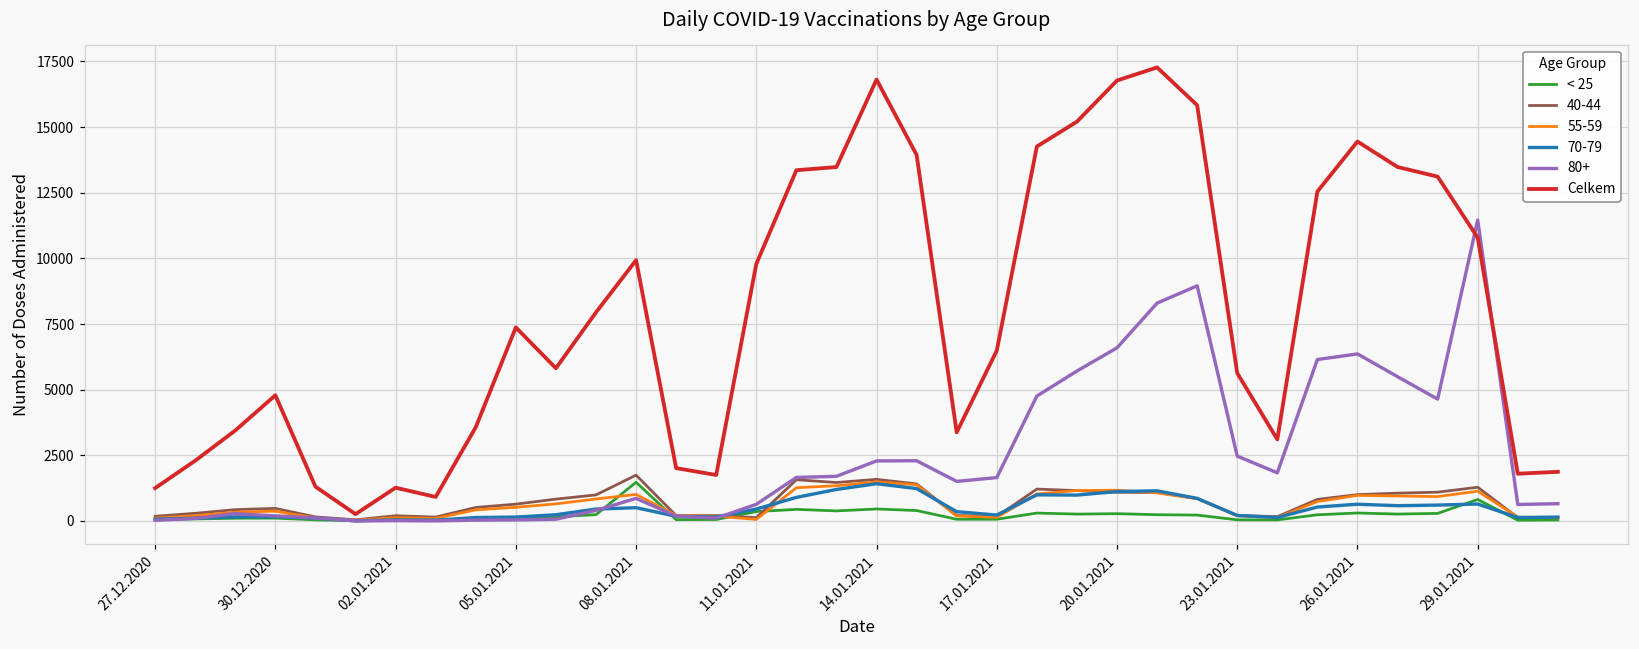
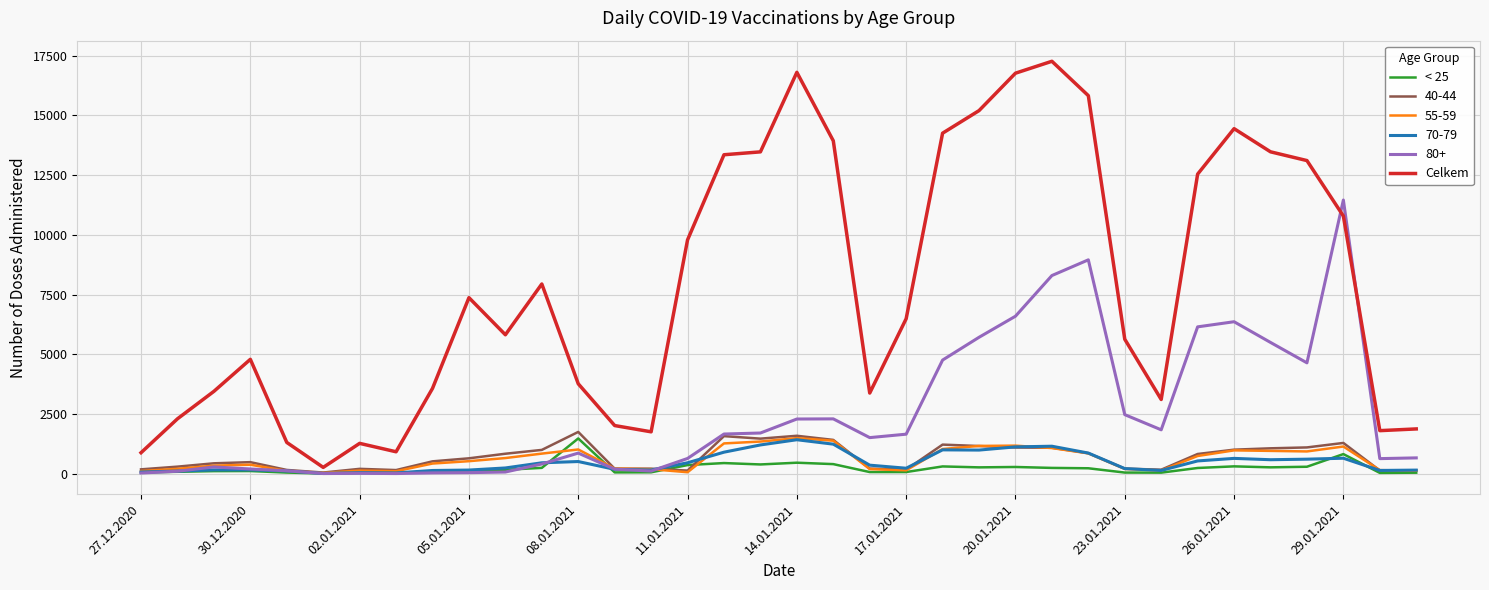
  {
    "< 25": {
      "08.01.2021": 1500,
      "14.01.2021": 500,
      "20.01.2021": 300,
      "23.01.2021": 0,
      "26.01.2021": 300,
      "29.01.2021": 800
    },
    "40-44": {
      "05.01.2021": 600,
      "08.01.2021": 1700,
      "29.01.2021": 1300
    },
    "55-59": {
      "05.01.2021": 500,
      "08.01.2021": 1000,
      "29.01.2021": 1100
    },
    "70-79": {
      "08.01.2021": 500,
      "26.01.2021": 600,
      "29.01.2021": 600
    },
    "80+": {
      "08.01.2021": 900,
      "11.01.2021": 600,
      "14.01.2021": 2300,
      "17.01.2021": 1700,
      "20.01.2021": 6600,
      "23.01.2021": 2500,
      "26.01.2021": 6400,
      "29.01.2021": 11500
    },
    "Celkem": {
-     "27.12.2020": 1300,
+     "27.12.2020": 900,
      "30.12.2020": 4800,
      "02.01.2021": 1300,
      "05.01.2021": 7400,
-     "08.01.2021": 9900,
+     "08.01.2021": 3800,
      "11.01.2021": 9800,
      "14.01.2021": 16800,
      "17.01.2021": 6500,
      "20.01.2021": 16800,
      "23.01.2021": 5600,
      "26.01.2021": 14400,
      "29.01.2021": 10800
    }
  }
